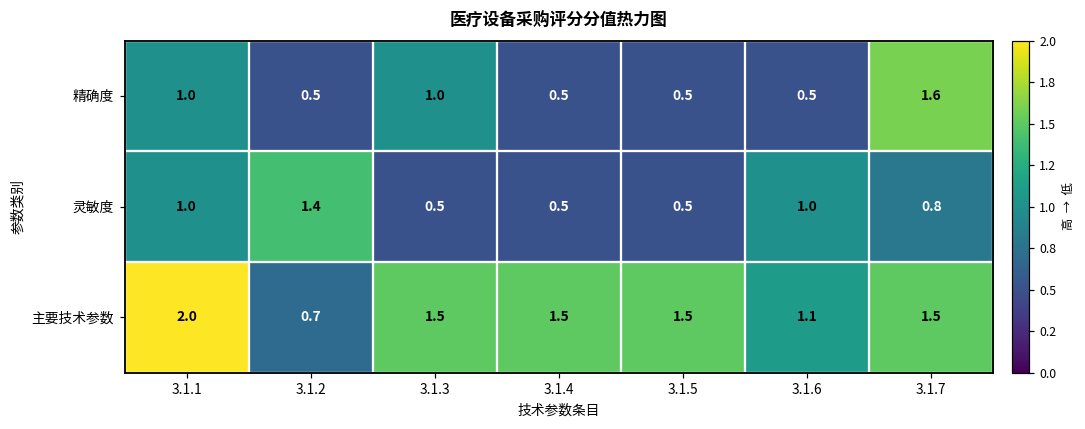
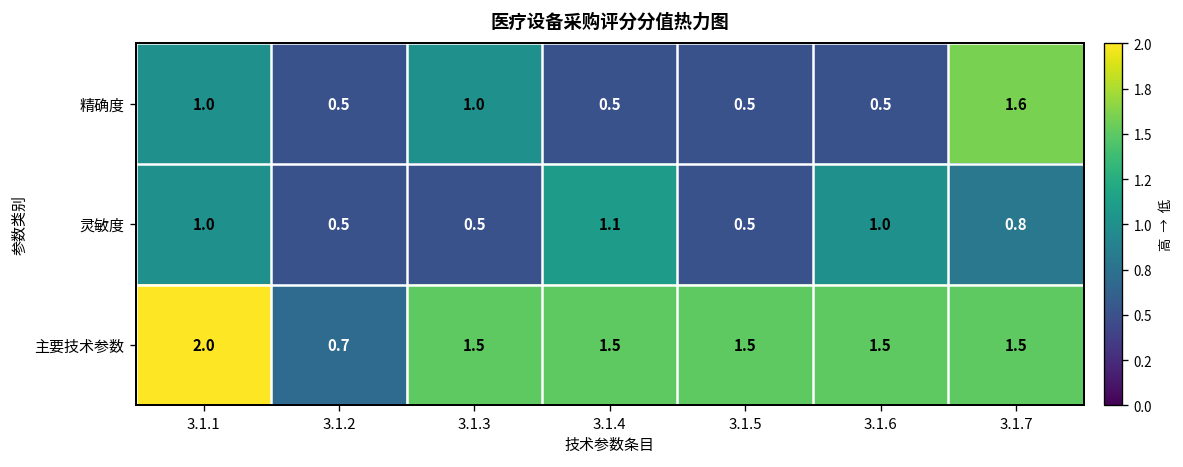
  {
    "精确度": {
      "3.1.1": 1.0,
      "3.1.2": 0.5,
      "3.1.3": 1.0,
      "3.1.4": 0.5,
      "3.1.5": 0.5,
      "3.1.6": 0.5,
      "3.1.7": 1.6
    },
    "灵敏度": {
      "3.1.1": 1.0,
-     "3.1.2": 1.4,
+     "3.1.2": 0.5,
      "3.1.3": 0.5,
-     "3.1.4": 0.5,
+     "3.1.4": 1.1,
      "3.1.5": 0.5,
      "3.1.6": 1.0,
      "3.1.7": 0.8
    },
    "主要技术参数": {
      "3.1.1": 2.0,
      "3.1.2": 0.7,
      "3.1.3": 1.5,
      "3.1.4": 1.5,
      "3.1.5": 1.5,
-     "3.1.6": 1.1,
+     "3.1.6": 1.5,
      "3.1.7": 1.5
    }
  }
